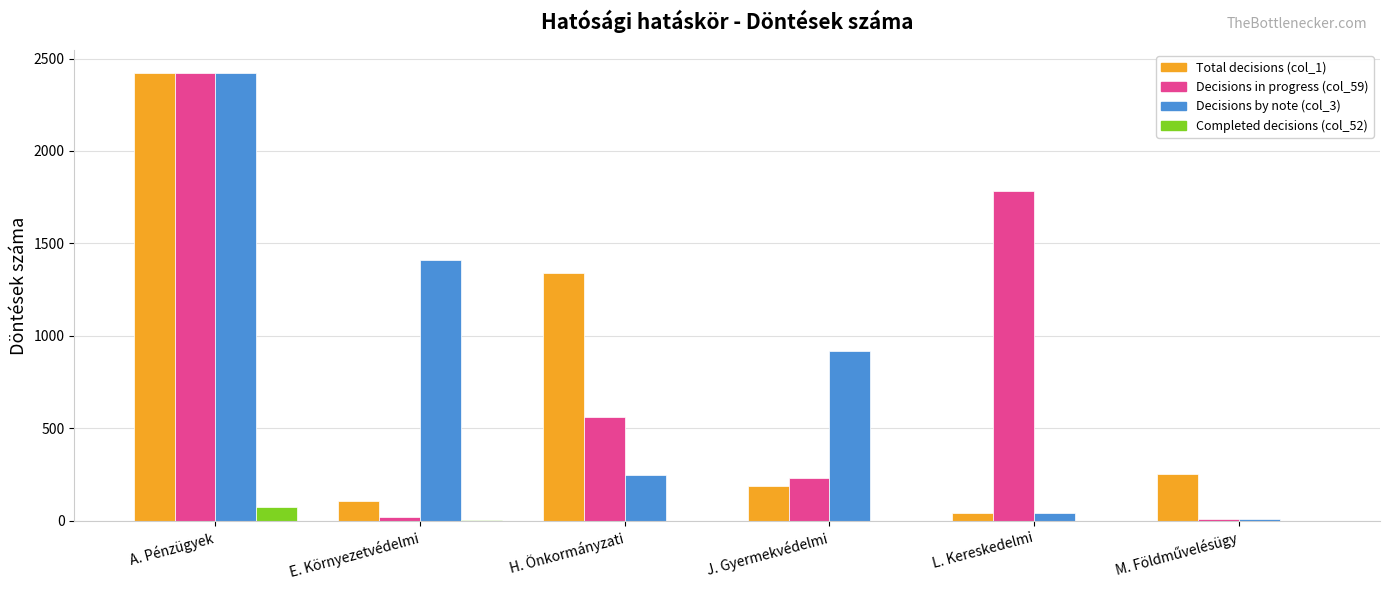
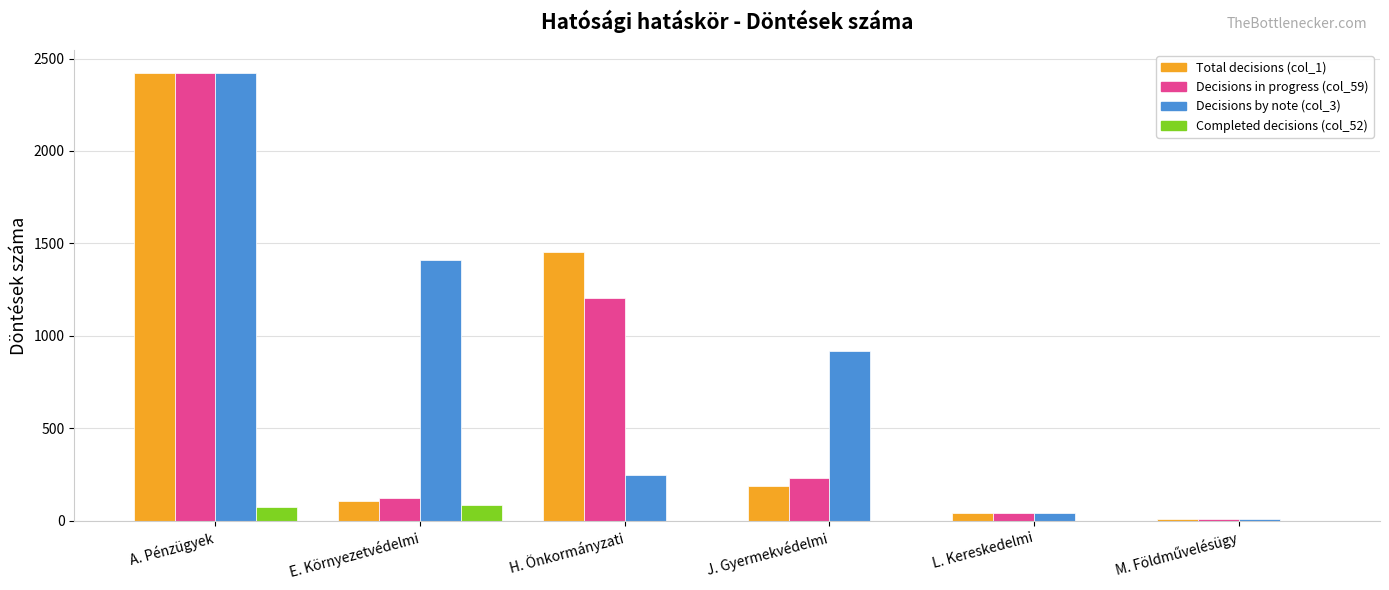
  {
    "Total decisions (col_1)": {
      "A. Pénzügyek": 2420,
      "E. Környezetvédelmi": 110,
-     "H. Önkormányzati": 1340,
+     "H. Önkormányzati": 1460,
      "J. Gyermekvédelmi": 190,
      "L. Kereskedelmi": 50,
-     "M. Földművelésügy": 260
+     "M. Földművelésügy": 10
    },
    "Decisions in progress (col_59)": {
      "A. Pénzügyek": 2420,
-     "E. Környezetvédelmi": 20,
-     "H. Önkormányzati": 560,
+     "E. Környezetvédelmi": 120,
+     "H. Önkormányzati": 1210,
      "J. Gyermekvédelmi": 230,
-     "L. Kereskedelmi": 1790
+     "L. Kereskedelmi": 40
    },
    "Decisions by note (col_3)": {
      "A. Pénzügyek": 2420,
      "E. Környezetvédelmi": 1410,
      "H. Önkormányzati": 250,
      "J. Gyermekvédelmi": 920,
      "L. Kereskedelmi": 50
    },
    "Completed decisions (col_52)": {
      "A. Pénzügyek": 80,
-     "E. Környezetvédelmi": 10,
+     "E. Környezetvédelmi": 90,
      "H. Önkormányzati": 0,
      "J. Gyermekvédelmi": 0,
      "L. Kereskedelmi": 0,
      "M. Földművelésügy": 0
    }
  }
